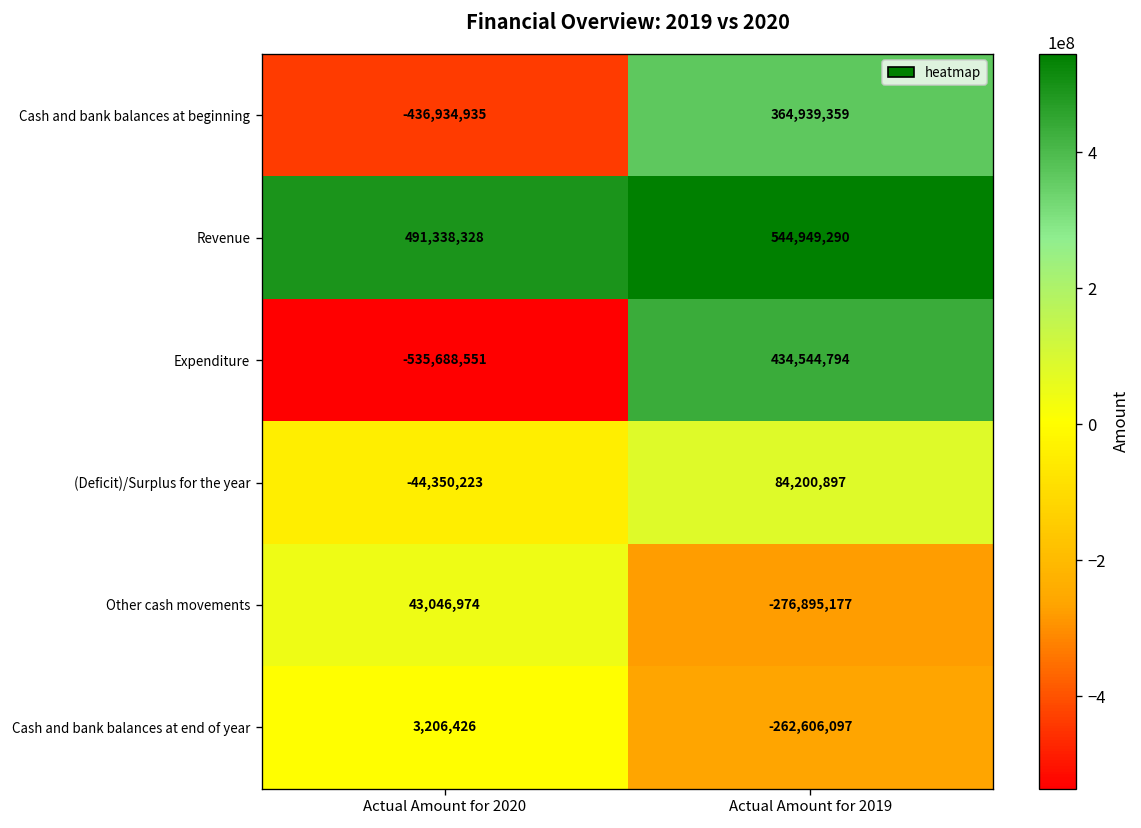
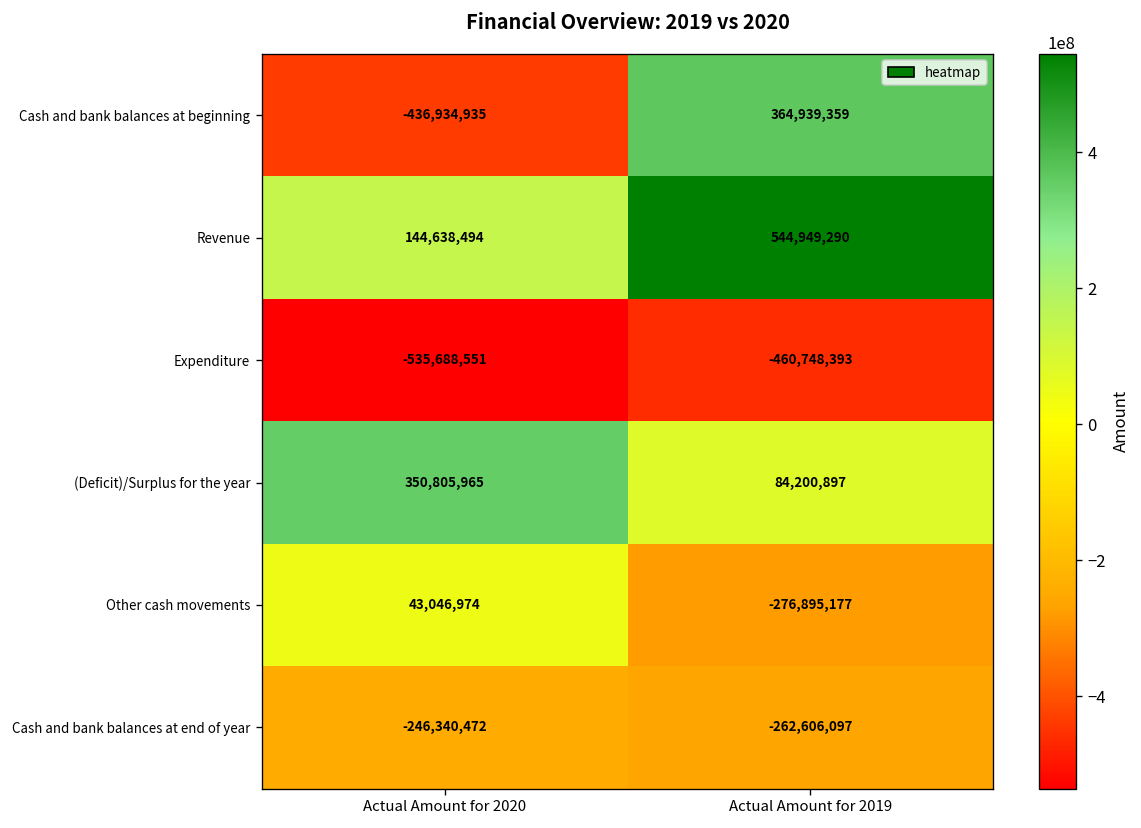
  {
    "Cash and bank balances at beginning": {
      "Actual Amount for 2020": "-436,934,935",
      "Actual Amount for 2019": "364,939,359"
    },
    "Revenue": {
-     "Actual Amount for 2020": "491,338,328",
+     "Actual Amount for 2020": "144,638,494",
      "Actual Amount for 2019": "544,949,290"
    },
    "Expenditure": {
      "Actual Amount for 2020": "-535,688,551",
-     "Actual Amount for 2019": "434,544,794"
+     "Actual Amount for 2019": "-460,748,393"
    },
    "(Deficit)/Surplus for the year": {
-     "Actual Amount for 2020": "-44,350,223",
+     "Actual Amount for 2020": "350,805,965",
      "Actual Amount for 2019": "84,200,897"
    },
    "Other cash movements": {
      "Actual Amount for 2020": "43,046,974",
      "Actual Amount for 2019": "-276,895,177"
    },
    "Cash and bank balances at end of year": {
-     "Actual Amount for 2020": "3,206,426",
+     "Actual Amount for 2020": "-246,340,472",
      "Actual Amount for 2019": "-262,606,097"
    }
  }
